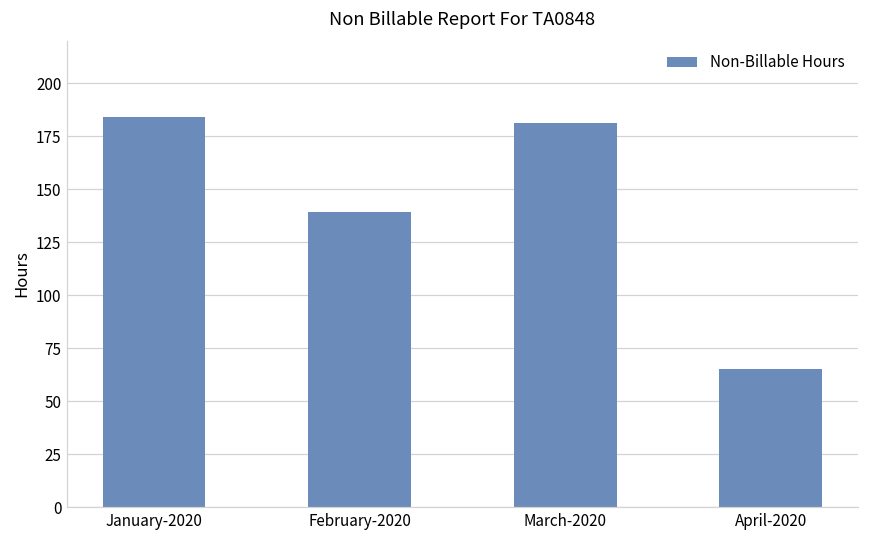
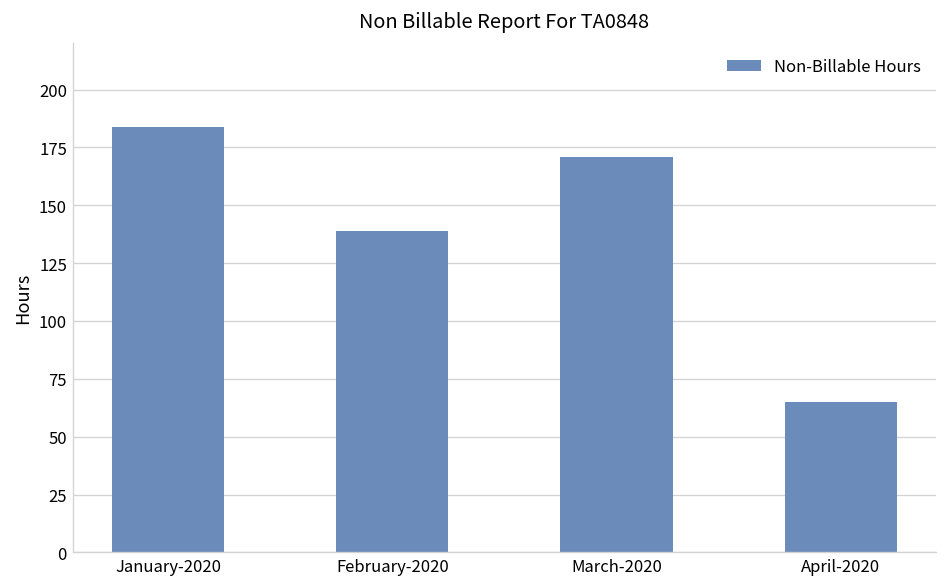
  {
    "January-2020": 184,
    "February-2020": 139,
-   "March-2020": 181,
+   "March-2020": 171,
    "April-2020": 65
  }
